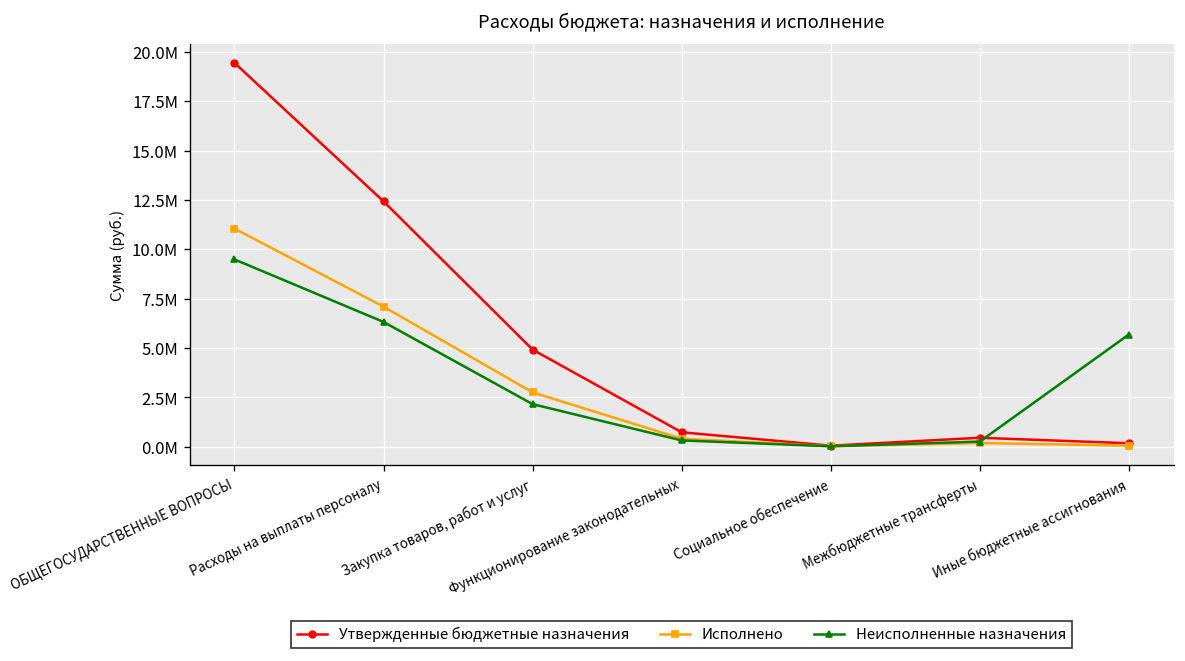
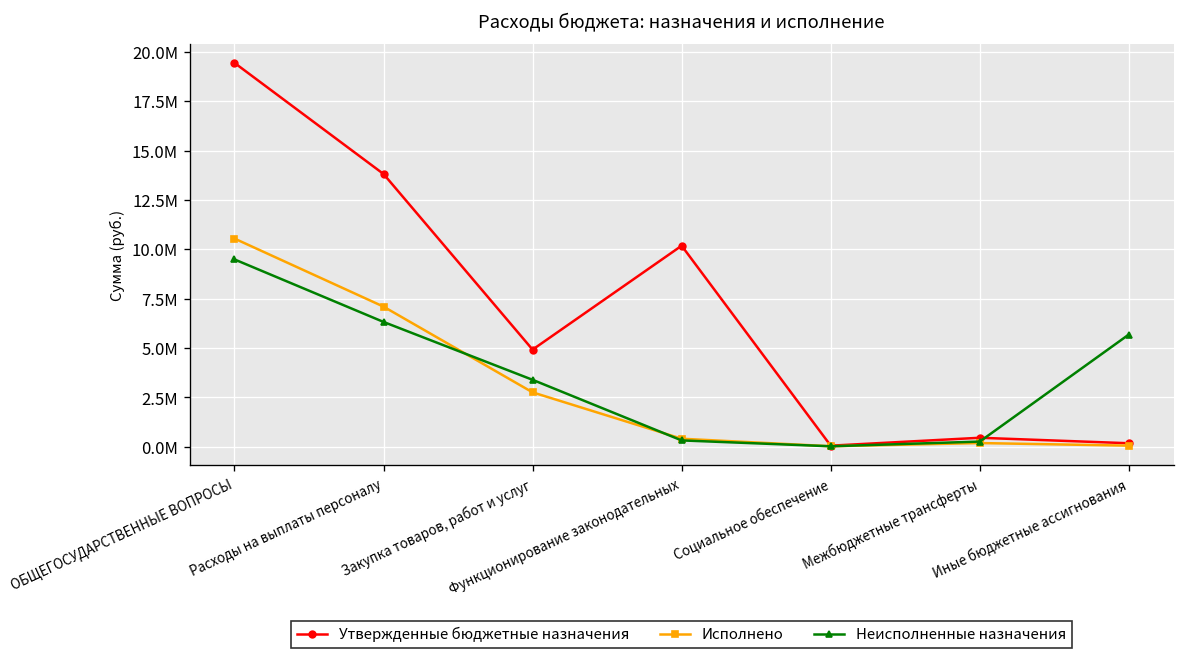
  {
    "Утвержденные бюджетные назначения": {
      "ОБЩЕГОСУДАРСТВЕННЫЕ ВОПРОСЫ": 19400000,
-     "Расходы на выплаты персоналу": 12400000,
+     "Расходы на выплаты персоналу": 13800000,
      "Закупка товаров, работ и услуг": 4900000,
-     "Функционирование законодательных": 700000,
+     "Функционирование законодательных": 10200000,
      "Межбюджетные трансферты": 500000
    },
    "Исполнено": {
-     "ОБЩЕГОСУДАРСТВЕННЫЕ ВОПРОСЫ": 11100000,
+     "ОБЩЕГОСУДАРСТВЕННЫЕ ВОПРОСЫ": 10500000,
      "Расходы на выплаты персоналу": 7100000,
      "Закупка товаров, работ и услуг": 2800000
    },
    "Неисполненные назначения": {
      "ОБЩЕГОСУДАРСТВЕННЫЕ ВОПРОСЫ": 9500000,
      "Расходы на выплаты персоналу": 6300000,
-     "Закупка товаров, работ и услуг": 2200000,
+     "Закупка товаров, работ и услуг": 3400000,
      "Иные бюджетные ассигнования": 5700000
    }
  }
